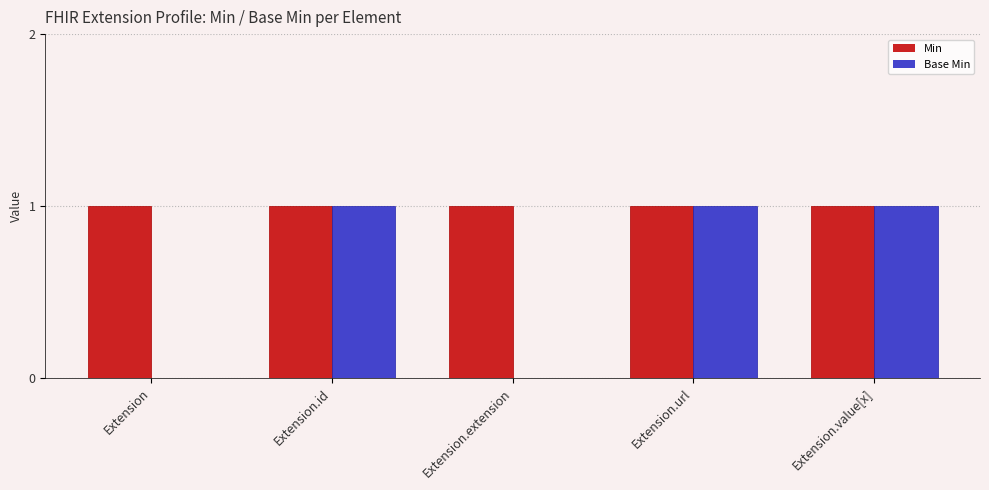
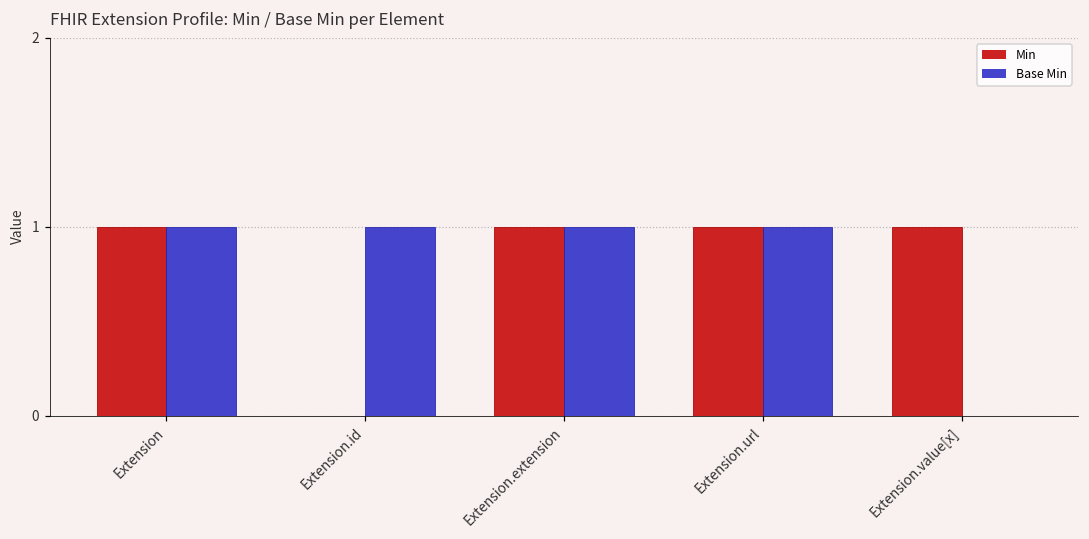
  {
    "Min": {
      "Extension": 1,
-     "Extension.id": 1,
+     "Extension.id": 0,
      "Extension.extension": 1,
      "Extension.url": 1,
      "Extension.value[x]": 1
    },
    "Base Min": {
-     "Extension": 0,
+     "Extension": 1,
      "Extension.id": 1,
-     "Extension.extension": 0,
+     "Extension.extension": 1,
      "Extension.url": 1,
-     "Extension.value[x]": 1
+     "Extension.value[x]": 0
    }
  }
